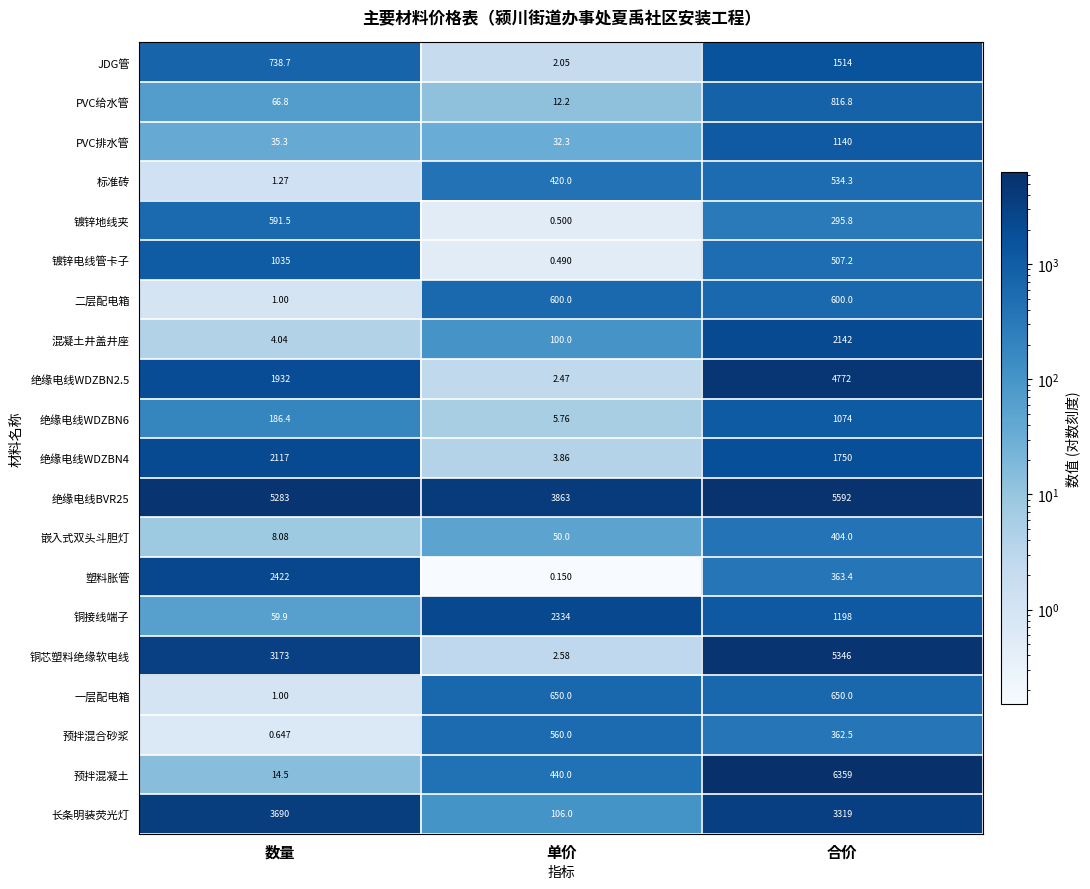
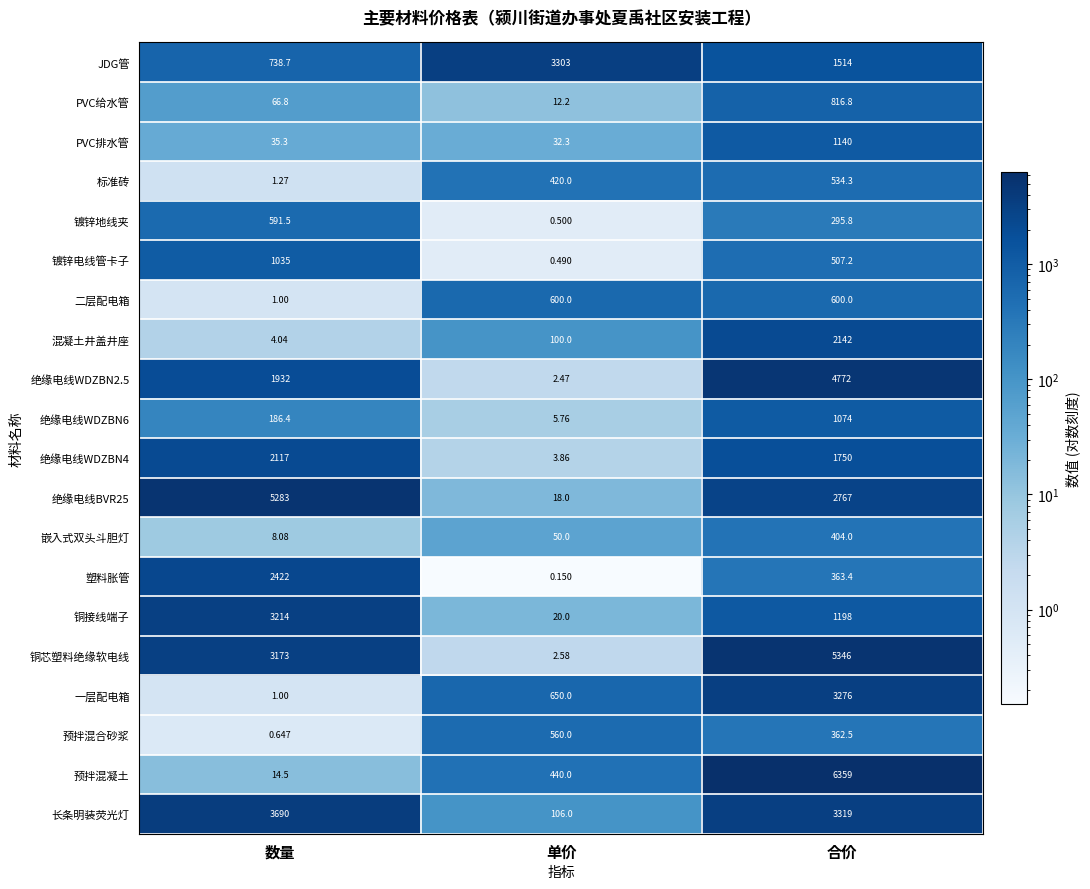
  {
    "JDG管": {
      "数量": 738.7,
-     "单价": 2.05,
+     "单价": 3303,
      "合价": 1514
    },
    "PVC给水管": {
      "数量": 66.8,
      "单价": 12.2,
      "合价": 816.8
    },
    "PVC排水管": {
      "数量": 35.3,
      "单价": 32.3,
      "合价": 1140
    },
    "标准砖": {
      "数量": 1.27,
      "单价": 420.0,
      "合价": 534.3
    },
    "镀锌地线夹": {
      "数量": 591.5,
      "单价": 0.500,
      "合价": 295.8
    },
    "镀锌电线管卡子": {
      "数量": 1035,
      "单价": 0.490,
      "合价": 507.2
    },
    "二层配电箱": {
      "数量": 1.00,
      "单价": 600.0,
      "合价": 600.0
    },
    "混凝土井盖井座": {
      "数量": 4.04,
      "单价": 100.0,
      "合价": 2142
    },
    "绝缘电线WDZBN2.5": {
      "数量": 1932,
      "单价": 2.47,
      "合价": 4772
    },
    "绝缘电线WDZBN6": {
      "数量": 186.4,
      "单价": 5.76,
      "合价": 1074
    },
    "绝缘电线WDZBN4": {
      "数量": 2117,
      "单价": 3.86,
      "合价": 1750
    },
    "绝缘电线BVR25": {
      "数量": 5283,
-     "单价": 3863,
-     "合价": 5592
+     "单价": 18.0,
+     "合价": 2767
    },
    "嵌入式双头斗胆灯": {
      "数量": 8.08,
      "单价": 50.0,
      "合价": 404.0
    },
    "塑料胀管": {
      "数量": 2422,
      "单价": 0.150,
      "合价": 363.4
    },
    "铜接线端子": {
-     "数量": 59.9,
-     "单价": 2334,
+     "数量": 3214,
+     "单价": 20.0,
      "合价": 1198
    },
    "铜芯塑料绝缘软电线": {
      "数量": 3173,
      "单价": 2.58,
      "合价": 5346
    },
    "一层配电箱": {
      "数量": 1.00,
      "单价": 650.0,
-     "合价": 650.0
+     "合价": 3276
    },
    "预拌混合砂浆": {
      "数量": 0.647,
      "单价": 560.0,
      "合价": 362.5
    },
    "预拌混凝土": {
      "数量": 14.5,
      "单价": 440.0,
      "合价": 6359
    },
    "长条明装荧光灯": {
      "数量": 3690,
      "单价": 106.0,
      "合价": 3319
    }
  }
